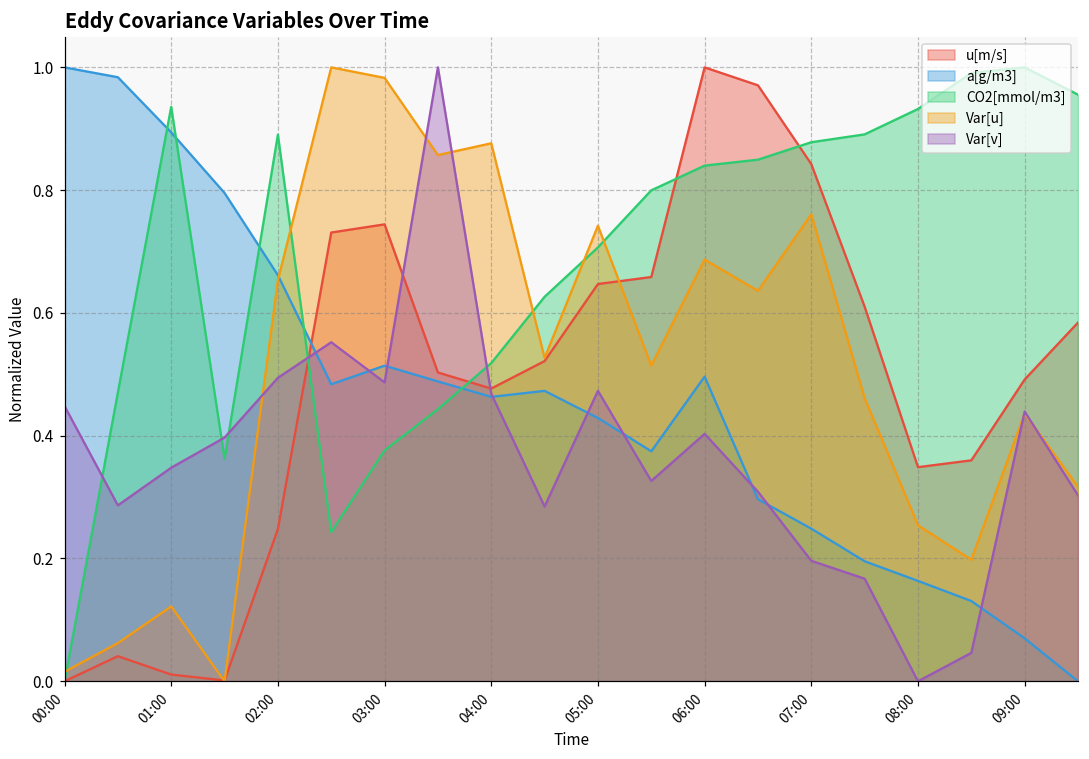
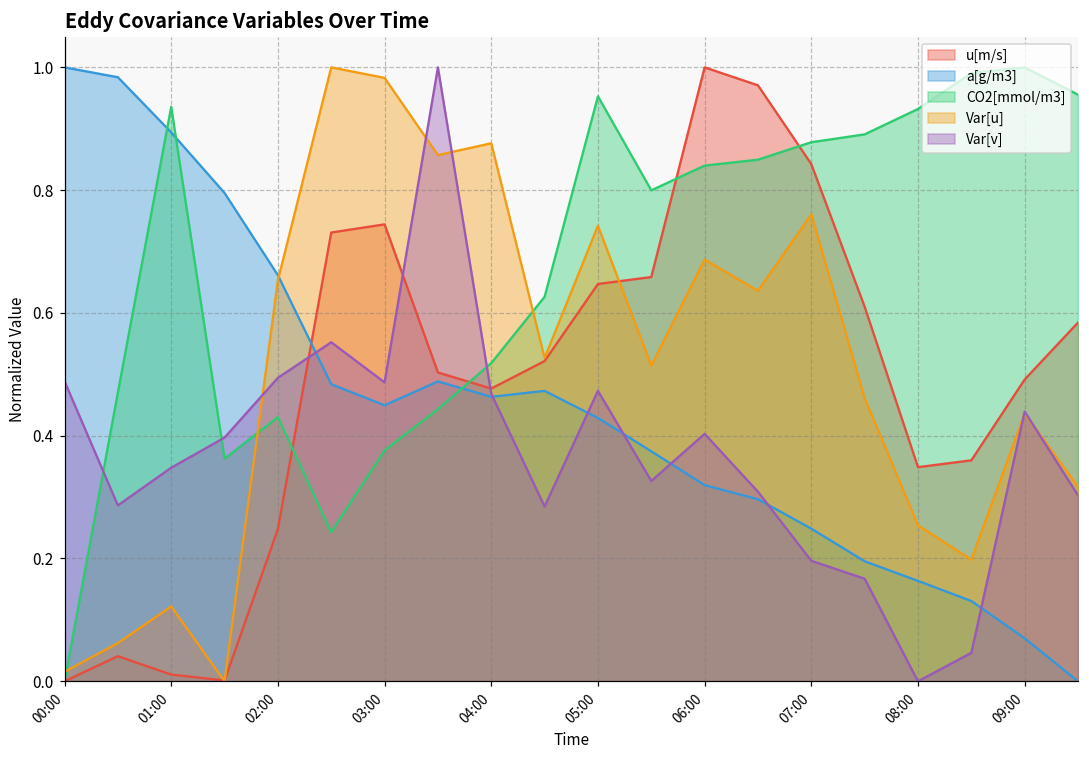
  {
    "a[g/m3]": {
      "00:00": 1.00,
      "01:00": 0.89,
      "02:00": 0.66,
-     "03:00": 0.51,
+     "03:00": 0.45,
      "04:00": 0.46,
      "05:00": 0.43,
-     "06:00": 0.50,
+     "06:00": 0.32,
      "07:00": 0.25,
      "08:00": 0.16,
      "09:00": 0.07
    },
    "CO2[mmol/m3]": {
      "01:00": 0.94,
-     "02:00": 0.89,
+     "02:00": 0.43,
      "03:00": 0.38,
      "04:00": 0.52,
-     "05:00": 0.71,
+     "05:00": 0.95,
      "06:00": 0.84,
      "07:00": 0.88,
      "08:00": 0.93
    },
    "Var[v]": {
-     "00:00": 0.45,
+     "00:00": 0.49,
      "01:00": 0.35,
      "02:00": 0.49,
      "03:00": 0.49,
      "04:00": 0.47,
      "05:00": 0.47,
      "06:00": 0.40,
      "07:00": 0.20,
      "08:00": 0.00
    }
  }
